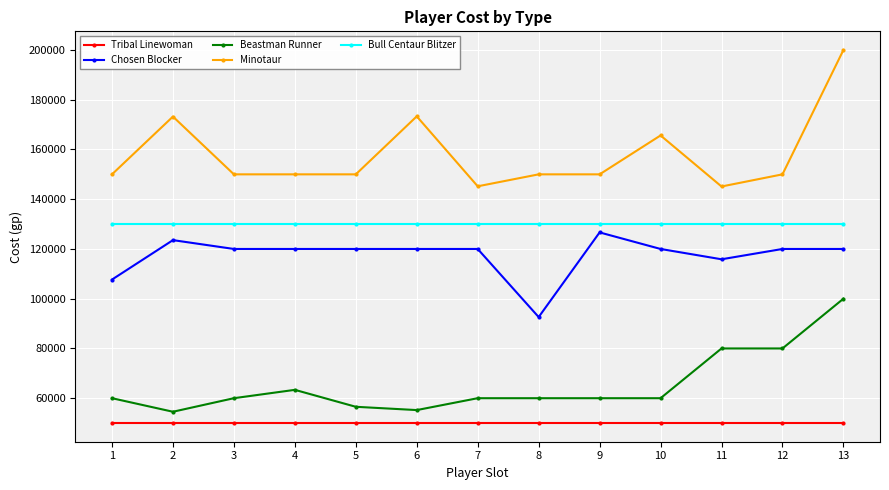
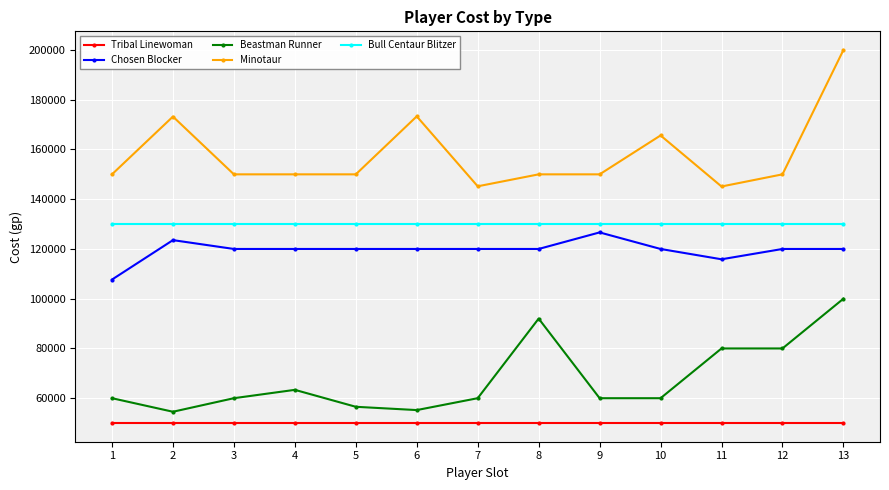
  {
    "Tribal Linewoman": {
      "1": 50000,
      "2": 50000,
      "3": 50000,
      "4": 50000,
      "5": 50000,
      "6": 50000,
      "7": 50000,
      "8": 50000,
      "9": 50000,
      "10": 50000,
      "11": 50000,
      "12": 50000,
      "13": 50000
    },
    "Chosen Blocker": {
      "1": 108000,
      "2": 124000,
      "3": 120000,
      "4": 120000,
      "5": 120000,
      "6": 120000,
      "7": 120000,
-     "8": 93000,
+     "8": 120000,
      "9": 127000,
      "10": 120000,
      "11": 116000,
      "12": 120000,
      "13": 120000
    },
    "Beastman Runner": {
      "1": 60000,
      "2": 55000,
      "3": 60000,
      "4": 63000,
      "5": 57000,
      "6": 55000,
      "7": 60000,
-     "8": 60000,
+     "8": 92000,
      "9": 60000,
      "10": 60000,
      "11": 80000,
      "12": 80000,
      "13": 100000
    },
    "Minotaur": {
      "1": 150000,
      "2": 173000,
      "3": 150000,
      "4": 150000,
      "5": 150000,
      "6": 173000,
      "7": 145000,
      "8": 150000,
      "9": 150000,
      "10": 166000,
      "11": 145000,
      "12": 150000,
      "13": 200000
    },
    "Bull Centaur Blitzer": {
      "1": 130000,
      "2": 130000,
      "3": 130000,
      "4": 130000,
      "5": 130000,
      "6": 130000,
      "7": 130000,
      "8": 130000,
      "9": 130000,
      "10": 130000,
      "11": 130000,
      "12": 130000,
      "13": 130000
    }
  }
